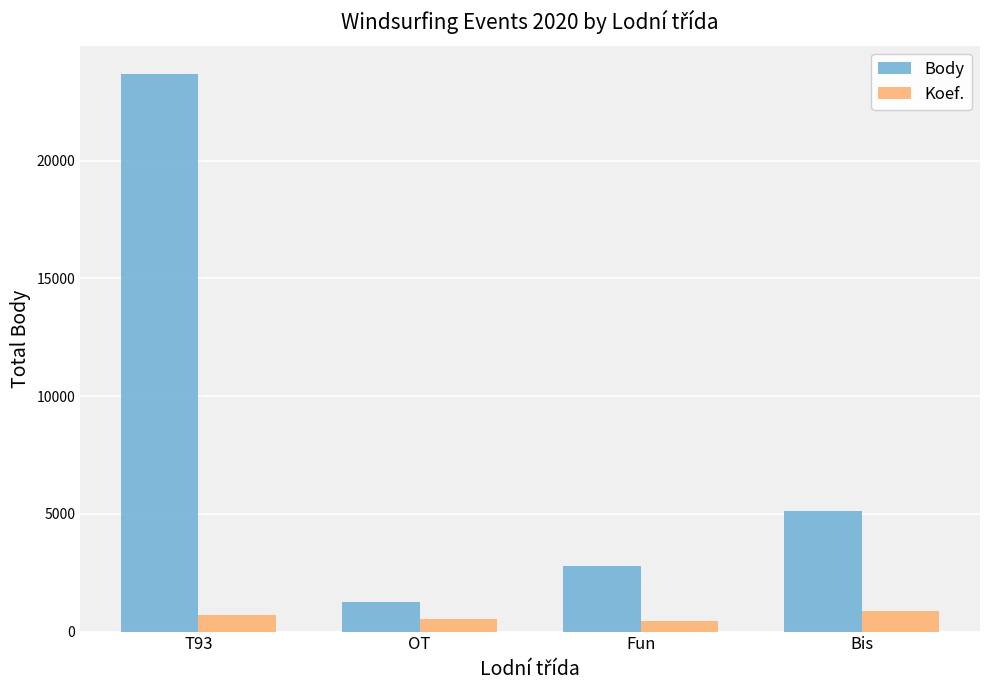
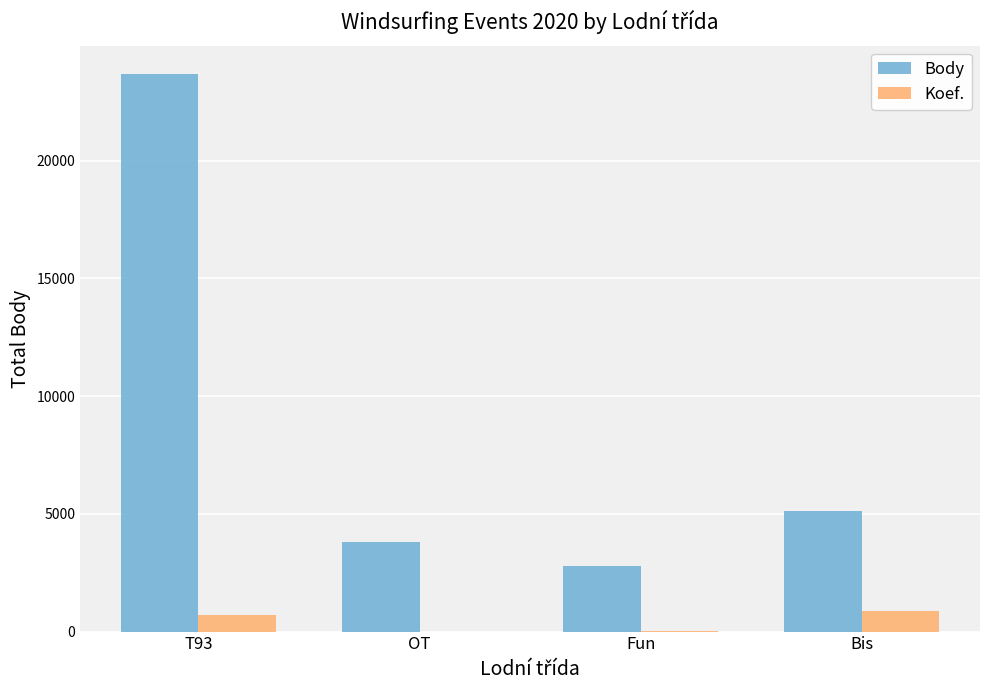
  {
    "Body": {
      "T93": 23700,
-     "OT": 1200,
+     "OT": 3800,
      "Fun": 2800,
      "Bis": 5100
    },
    "Koef.": {
      "T93": 700,
-     "OT": 500,
-     "Fun": 400,
+     "OT": 0,
+     "Fun": 0,
      "Bis": 900
    }
  }
